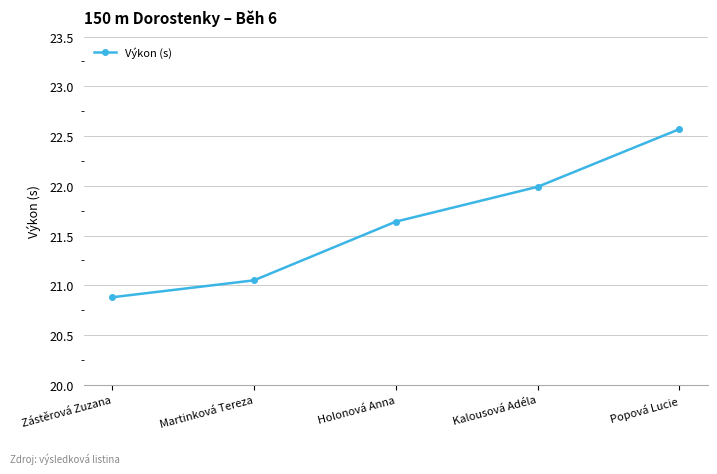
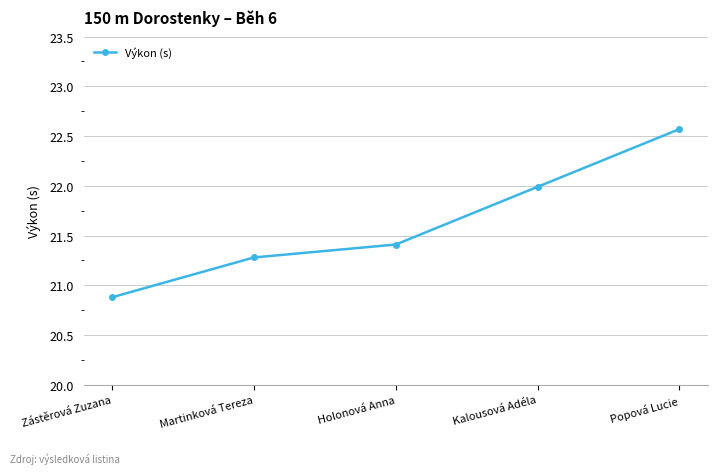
  {
    "Zástěrová Zuzana": 20.9,
-   "Martinková Tereza": 21.1,
-   "Holonová Anna": 21.6,
+   "Martinková Tereza": 21.3,
+   "Holonová Anna": 21.4,
    "Kalousová Adéla": 22.0,
    "Popová Lucie": 22.6
  }
